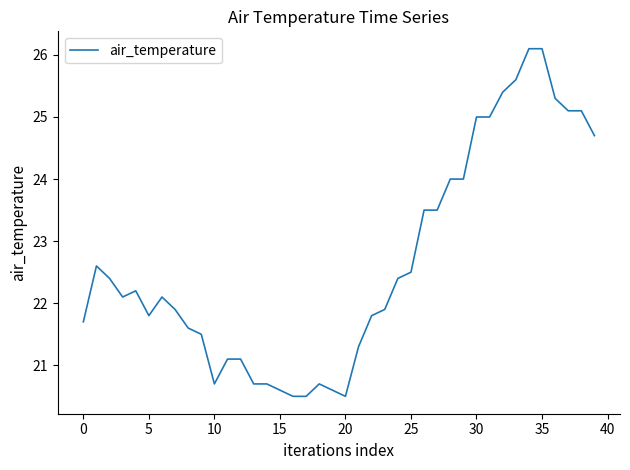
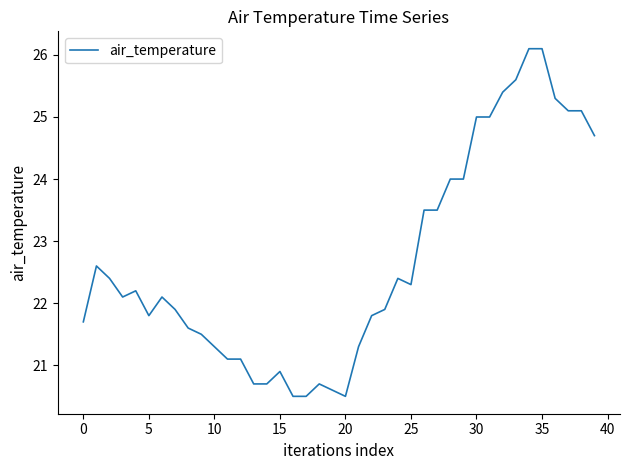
  {
    "0": 21.7,
    "5": 21.8,
-   "10": 20.7,
-   "15": 20.6,
+   "10": 21.3,
+   "15": 20.9,
    "20": 20.5,
-   "25": 22.5,
+   "25": 22.3,
    "30": 25.0,
    "35": 26.1
  }
